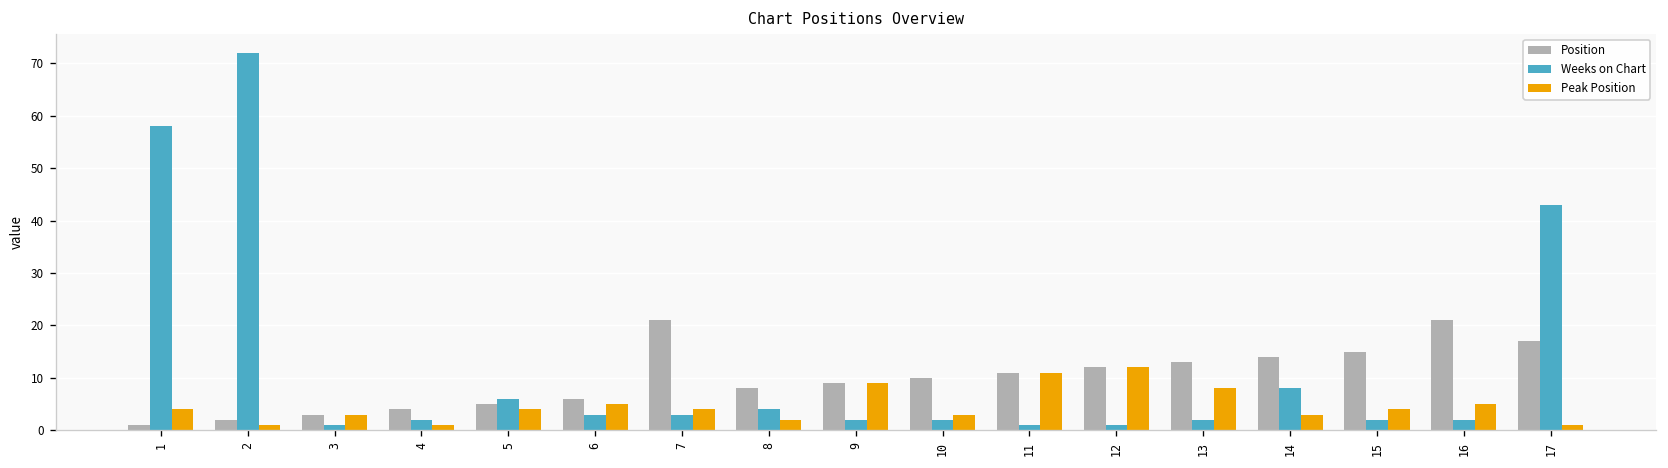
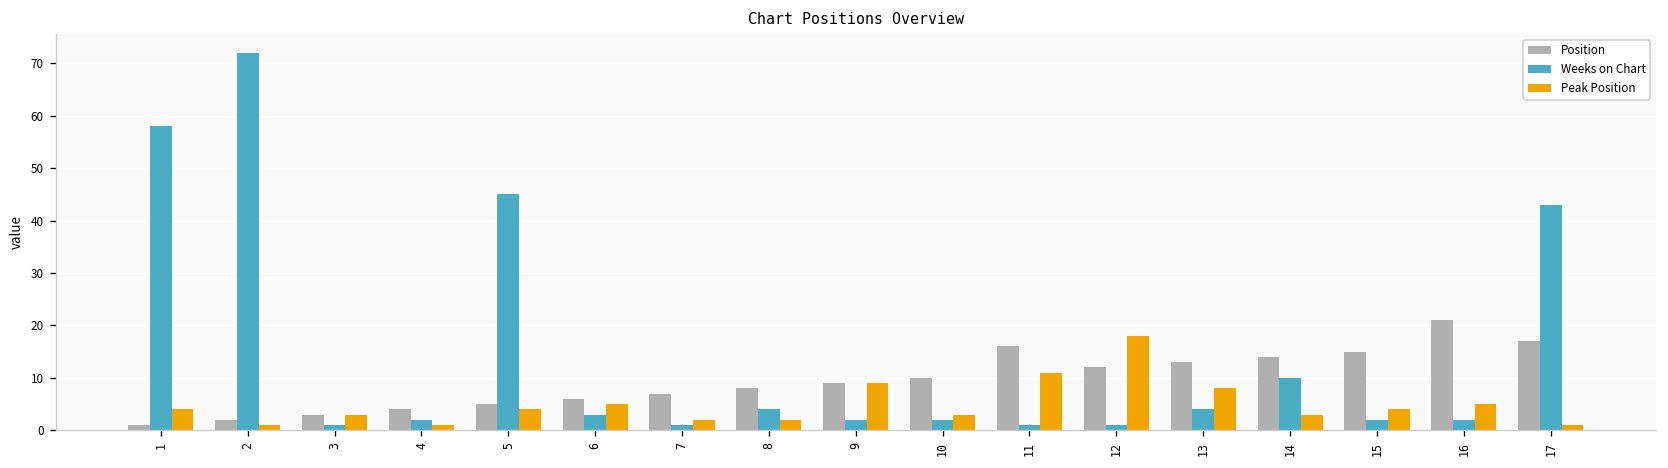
  {
    "Position": {
      "1": 1,
      "2": 2,
      "3": 3,
      "4": 4,
      "5": 5,
      "6": 6,
-     "7": 21,
+     "7": 7,
      "8": 8,
      "9": 9,
      "10": 10,
-     "11": 11,
+     "11": 16,
      "12": 12,
      "13": 13,
      "14": 14,
      "15": 15,
      "16": 21,
      "17": 17
    },
    "Weeks on Chart": {
      "1": 58,
      "2": 72,
      "3": 1,
      "4": 2,
-     "5": 6,
+     "5": 45,
      "6": 3,
-     "7": 3,
+     "7": 1,
      "8": 4,
      "9": 2,
      "10": 2,
      "11": 1,
      "12": 1,
-     "13": 2,
-     "14": 8,
+     "13": 4,
+     "14": 10,
      "15": 2,
      "16": 2,
      "17": 43
    },
    "Peak Position": {
      "1": 4,
      "2": 1,
      "3": 3,
      "4": 1,
      "5": 4,
      "6": 5,
-     "7": 4,
+     "7": 2,
      "8": 2,
      "9": 9,
      "10": 3,
      "11": 11,
-     "12": 12,
+     "12": 18,
      "13": 8,
      "14": 3,
      "15": 4,
      "16": 5,
      "17": 1
    }
  }
